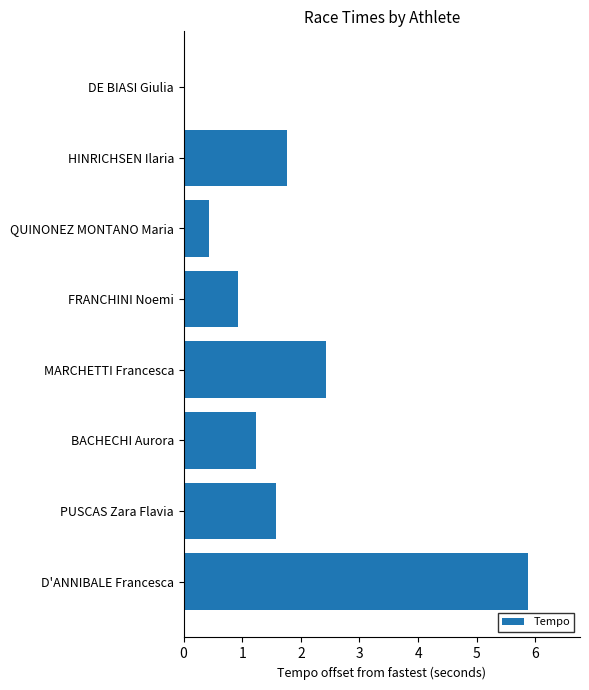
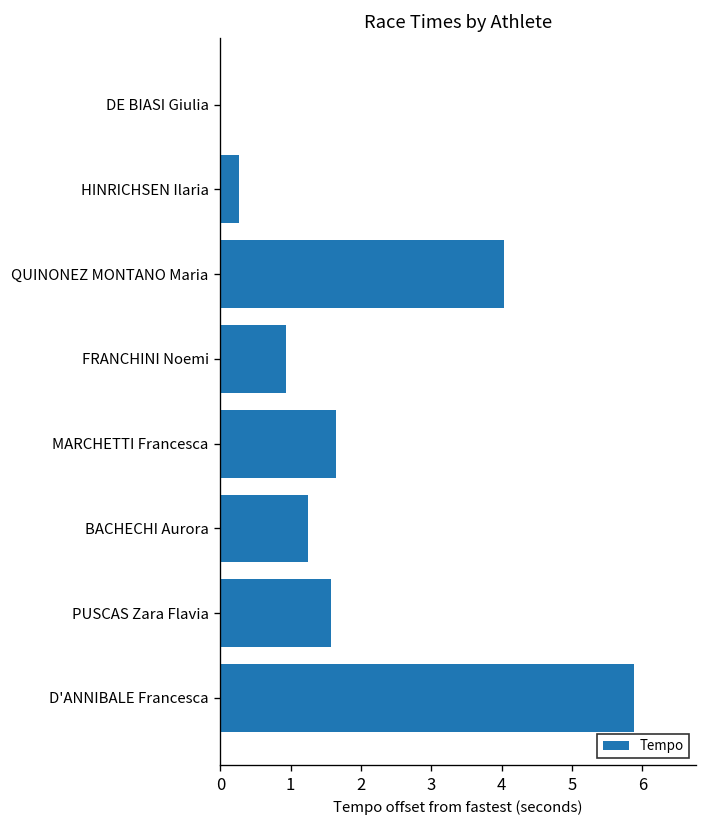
  {
    "DE BIASI Giulia": 0.0,
-   "HINRICHSEN Ilaria": 1.8,
-   "QUINONEZ MONTANO Maria": 0.4,
+   "HINRICHSEN Ilaria": 0.3,
+   "QUINONEZ MONTANO Maria": 4.0,
    "FRANCHINI Noemi": 0.9,
-   "MARCHETTI Francesca": 2.4,
+   "MARCHETTI Francesca": 1.6,
    "BACHECHI Aurora": 1.2,
    "PUSCAS Zara Flavia": 1.6,
    "D'ANNIBALE Francesca": 5.9
  }
